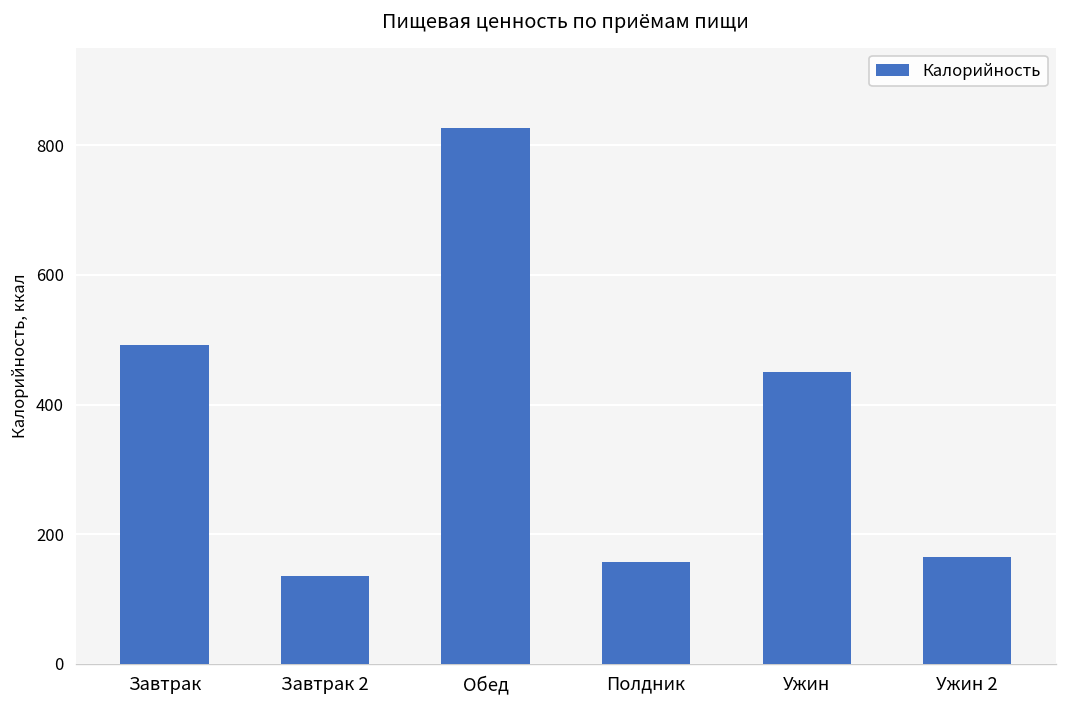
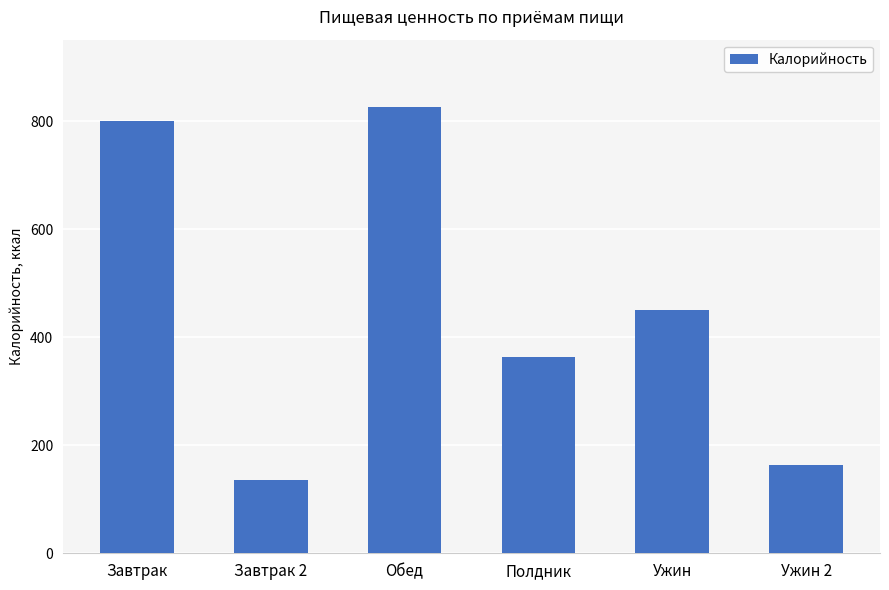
  {
-   "Завтрак": 490,
+   "Завтрак": 800,
    "Завтрак 2": 140,
    "Обед": 830,
-   "Полдник": 160,
+   "Полдник": 360,
    "Ужин": 450,
    "Ужин 2": 160
  }
